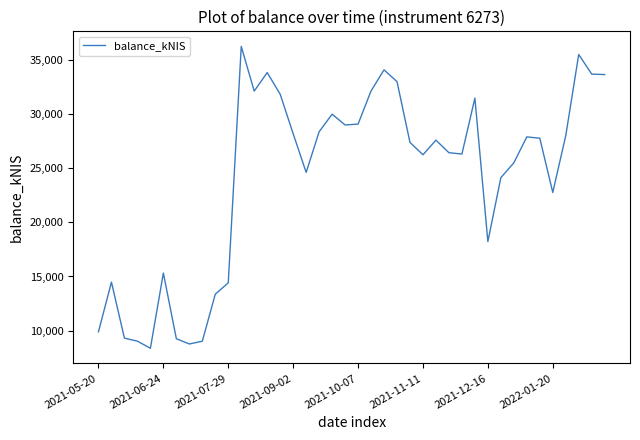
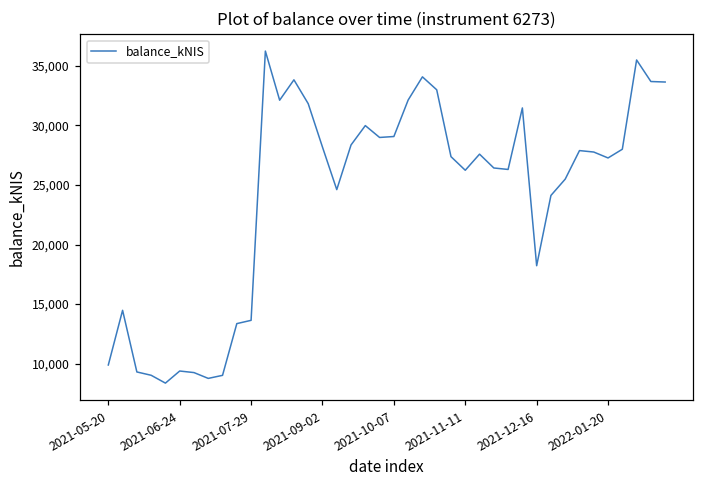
  {
    "2021-05-20": "9,900",
-   "2021-06-24": "15,300",
-   "2021-07-29": "14,400",
+   "2021-06-24": "9,400",
+   "2021-07-29": "13,600",
    "2021-09-02": "28,200",
    "2021-10-07": "29,100",
    "2021-11-11": "26,200",
    "2021-12-16": "18,200",
-   "2022-01-20": "22,800"
+   "2022-01-20": "27,300"
  }
